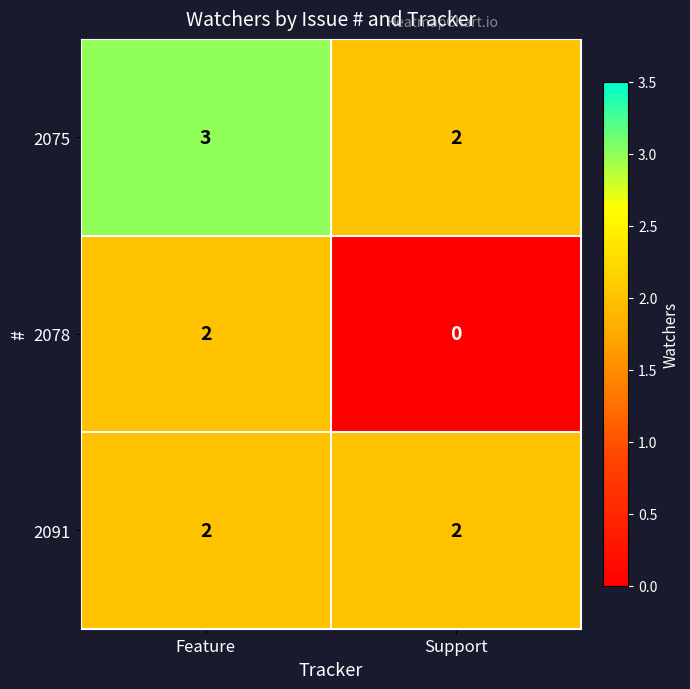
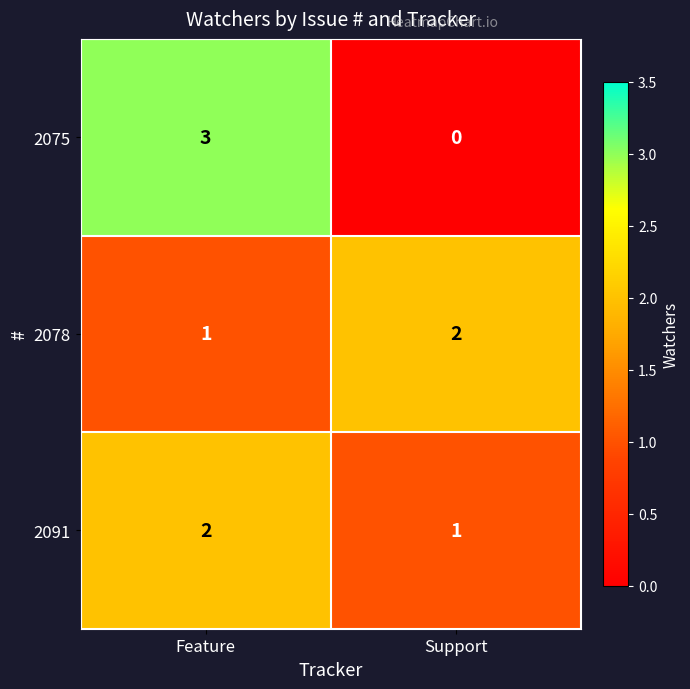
  {
    "2075": {
      "Feature": 3,
-     "Support": 2
+     "Support": 0
    },
    "2078": {
-     "Feature": 2,
-     "Support": 0
+     "Feature": 1,
+     "Support": 2
    },
    "2091": {
      "Feature": 2,
-     "Support": 2
+     "Support": 1
    }
  }
